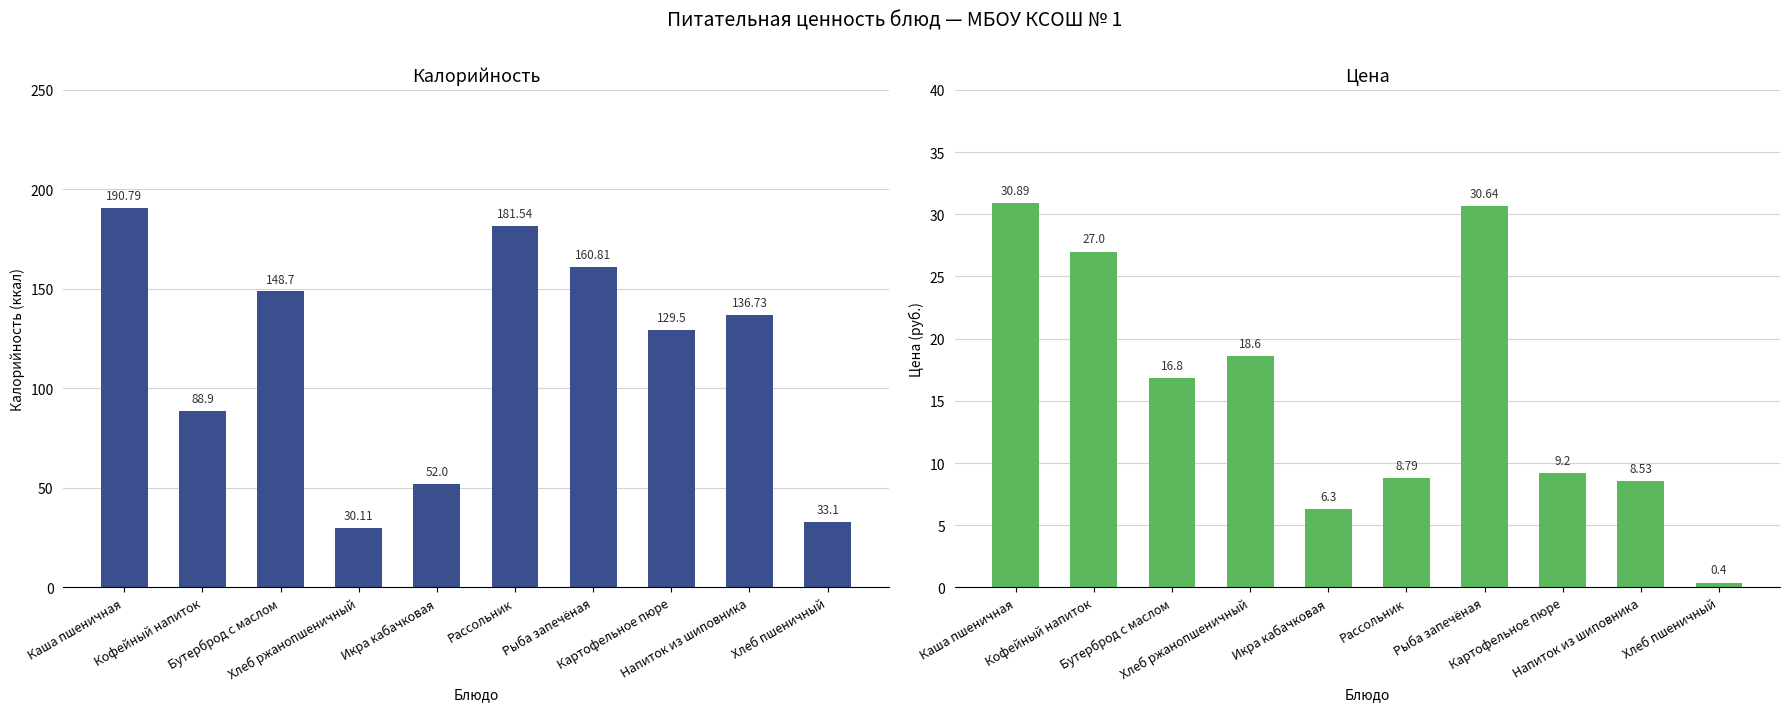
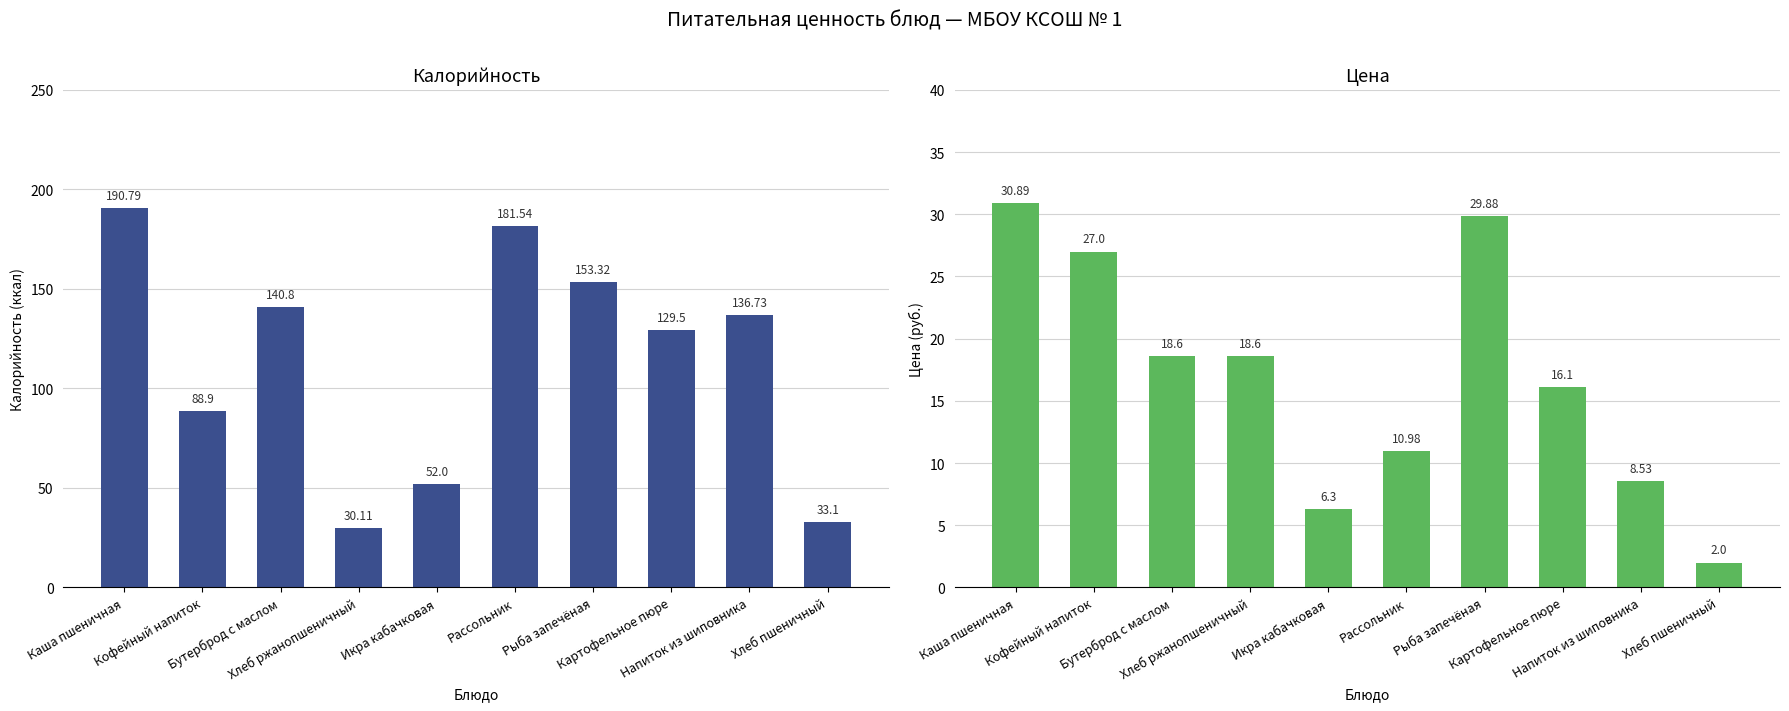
  {
    "Калорийность": {
      "Каша пшеничная": 190.79,
      "Кофейный напиток": 88.9,
-     "Бутерброд с маслом": 148.7,
+     "Бутерброд с маслом": 140.8,
      "Хлеб ржанопшеничный": 30.11,
      "Икра кабачковая": 52.0,
      "Рассольник": 181.54,
-     "Рыба запечёная": 160.81,
+     "Рыба запечёная": 153.32,
      "Картофельное пюре": 129.5,
      "Напиток из шиповника": 136.73,
      "Хлеб пшеничный": 33.1
    },
    "Цена": {
      "Каша пшеничная": 30.89,
      "Кофейный напиток": 27.0,
-     "Бутерброд с маслом": 16.8,
+     "Бутерброд с маслом": 18.6,
      "Хлеб ржанопшеничный": 18.6,
      "Икра кабачковая": 6.3,
-     "Рассольник": 8.79,
-     "Рыба запечёная": 30.64,
-     "Картофельное пюре": 9.2,
+     "Рассольник": 10.98,
+     "Рыба запечёная": 29.88,
+     "Картофельное пюре": 16.1,
      "Напиток из шиповника": 8.53,
-     "Хлеб пшеничный": 0.4
+     "Хлеб пшеничный": 2.0
    }
  }
